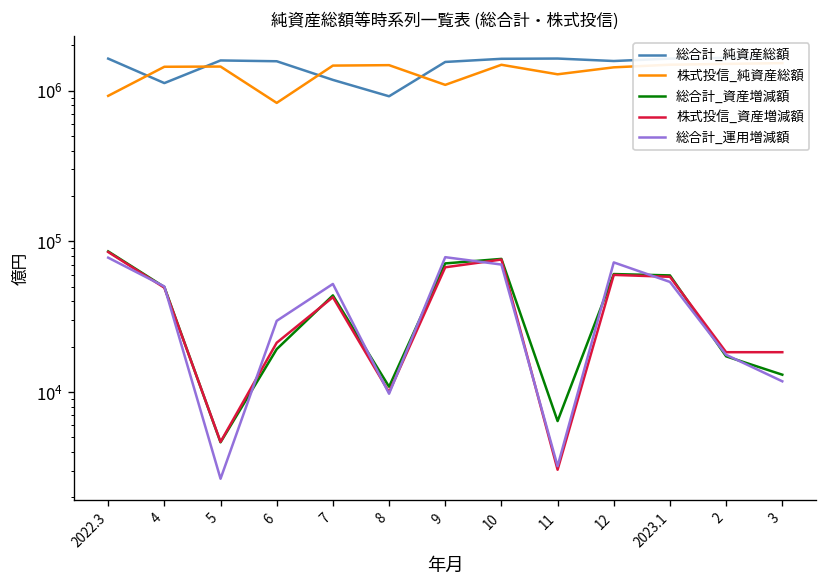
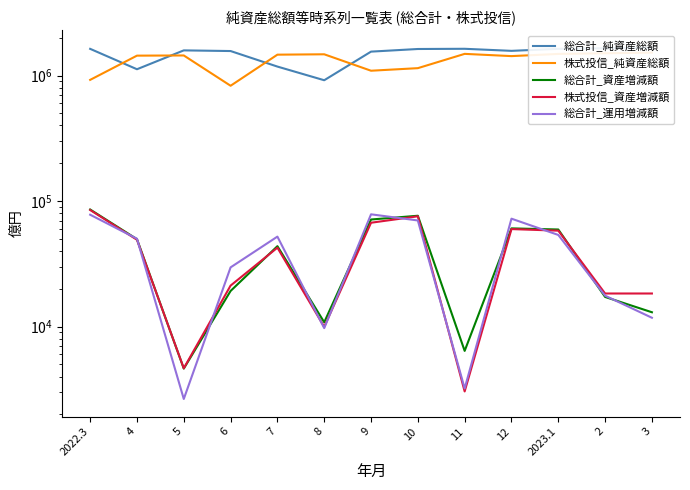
  {
    "総合計_純資産総額": {
      "2022.3": 1600000,
      "4": 1100000,
      "5": 1600000,
      "6": 1600000,
      "7": 1200000,
      "8": 900000,
      "9": 1500000,
      "10": 1600000,
      "11": 1600000,
      "12": 1600000
    },
    "株式投信_純資産総額": {
      "2022.3": 900000,
      "4": 1400000,
      "5": 1400000,
      "6": 800000,
      "7": 1500000,
      "8": 1500000,
      "9": 1100000,
-     "10": 1500000,
-     "11": 1300000,
+     "10": 1100000,
+     "11": 1500000,
      "12": 1400000
    },
    "総合計_資産増減額": {
      "6": 19000,
      "8": 11000,
      "9": 70000,
      "11": 6000,
      "3": 13000
    },
    "株式投信_資産増減額": {
      "6": 21000,
      "9": 70000,
      "11": 3000,
      "3": 18000
    },
    "総合計_運用増減額": {
      "2022.3": 80000,
      "5": 2700,
      "6": 30000,
      "7": 52000,
      "9": 80000,
      "10": 70000,
      "11": 3200,
      "12": 70000,
      "2023.1": 54000,
      "3": 12000
    }
  }
